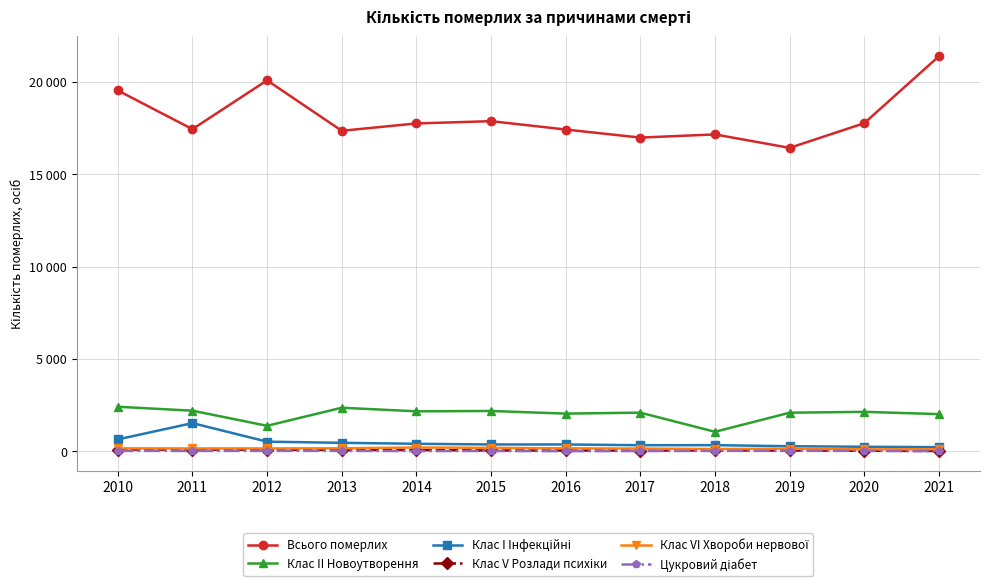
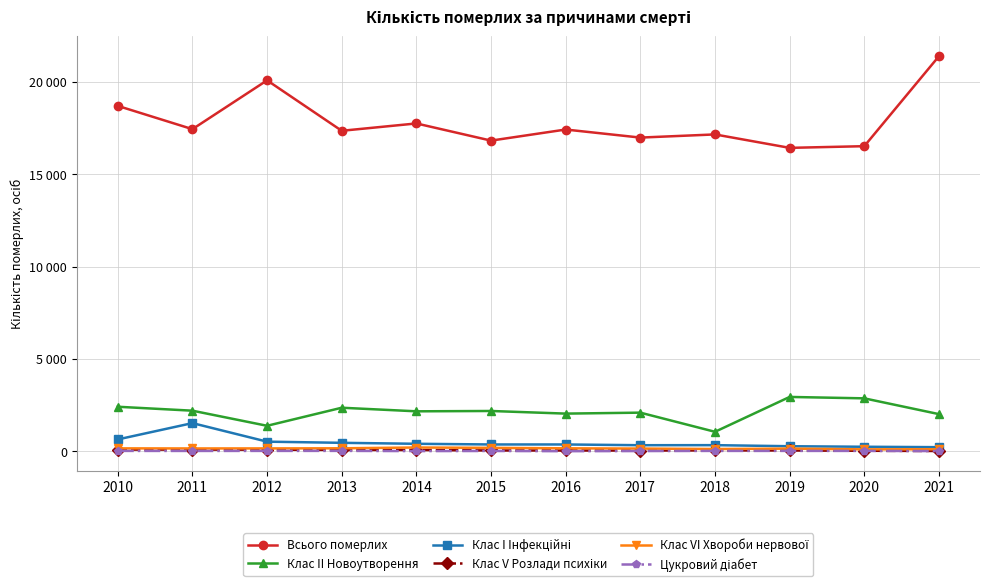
  {
    "Всього померлих": {
-     "2010": 19500,
+     "2010": 18700,
      "2011": 17400,
      "2012": 20100,
      "2013": 17400,
      "2014": 17800,
-     "2015": 17900,
+     "2015": 16800,
      "2016": 17400,
      "2017": 17000,
      "2018": 17200,
      "2019": 16400,
-     "2020": 17800,
+     "2020": 16500,
      "2021": 21400
    },
    "Клас II Новоутворення": {
      "2010": 2400,
      "2011": 2200,
      "2012": 1400,
      "2013": 2400,
      "2014": 2200,
      "2015": 2200,
      "2016": 2000,
      "2017": 2100,
      "2018": 1100,
-     "2019": 2100,
-     "2020": 2100,
+     "2019": 3000,
+     "2020": 2900,
      "2021": 2000
    },
    "Клас I Інфекційні": {
      "2010": 700,
      "2011": 1500,
      "2012": 500,
      "2013": 500,
      "2014": 400,
      "2015": 400,
      "2016": 400,
      "2017": 300,
      "2018": 300,
      "2020": 300
    },
    "Клас VI Хвороби нервової": {
      "2015": 200
    }
  }
